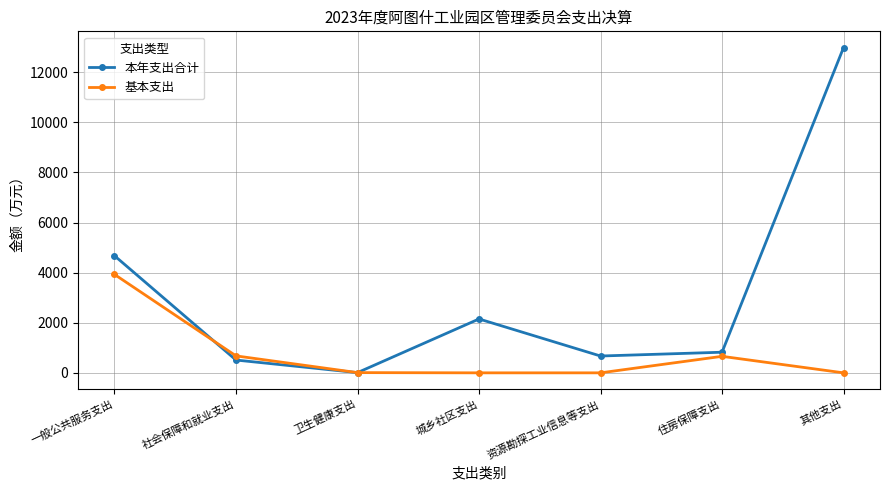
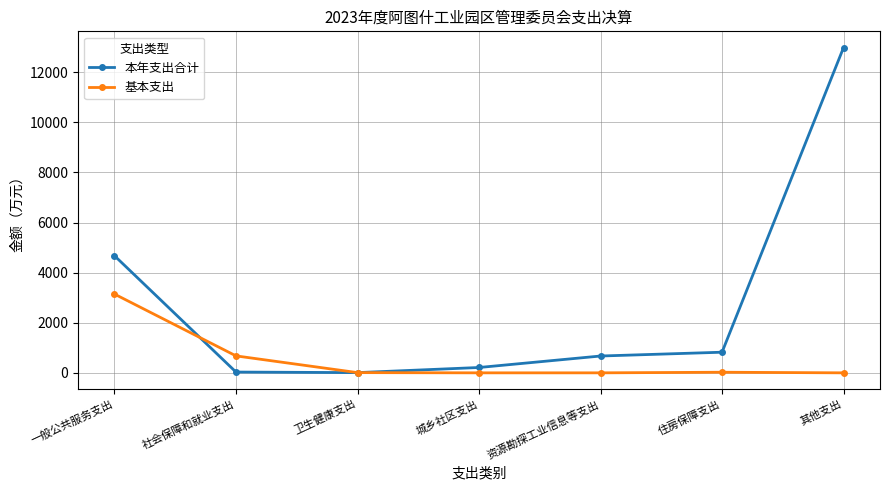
  {
    "本年支出合计": {
      "一般公共服务支出": 4700,
-     "社会保障和就业支出": 500,
-     "城乡社区支出": 2200,
+     "社会保障和就业支出": 0,
+     "城乡社区支出": 200,
      "资源勘探工业信息等支出": 700,
      "住房保障支出": 800,
      "其他支出": 13000
    },
    "基本支出": {
-     "一般公共服务支出": 3900,
+     "一般公共服务支出": 3100,
      "社会保障和就业支出": 700,
      "城乡社区支出": 0,
      "资源勘探工业信息等支出": 0,
-     "住房保障支出": 700,
+     "住房保障支出": 0,
      "其他支出": 0
    }
  }
